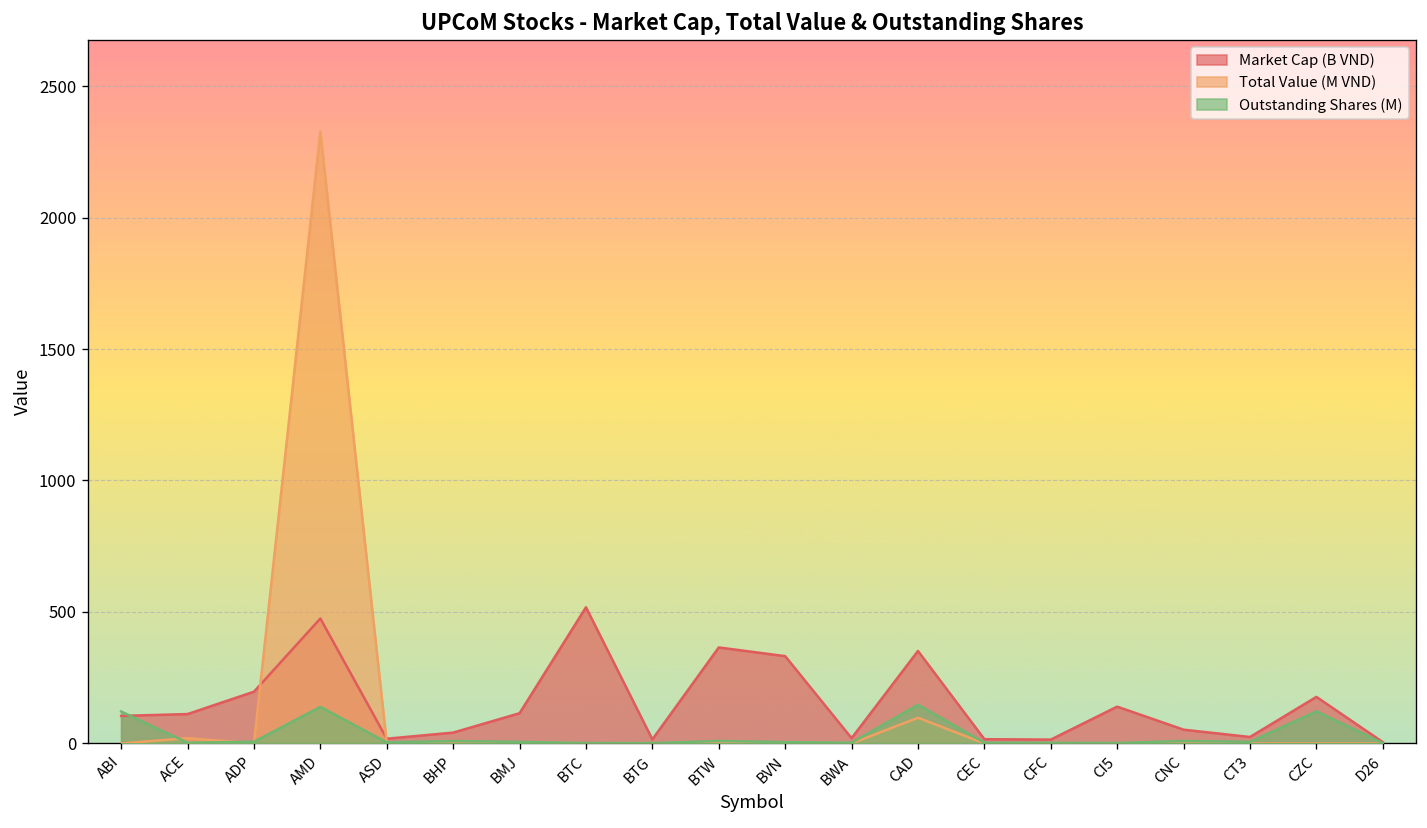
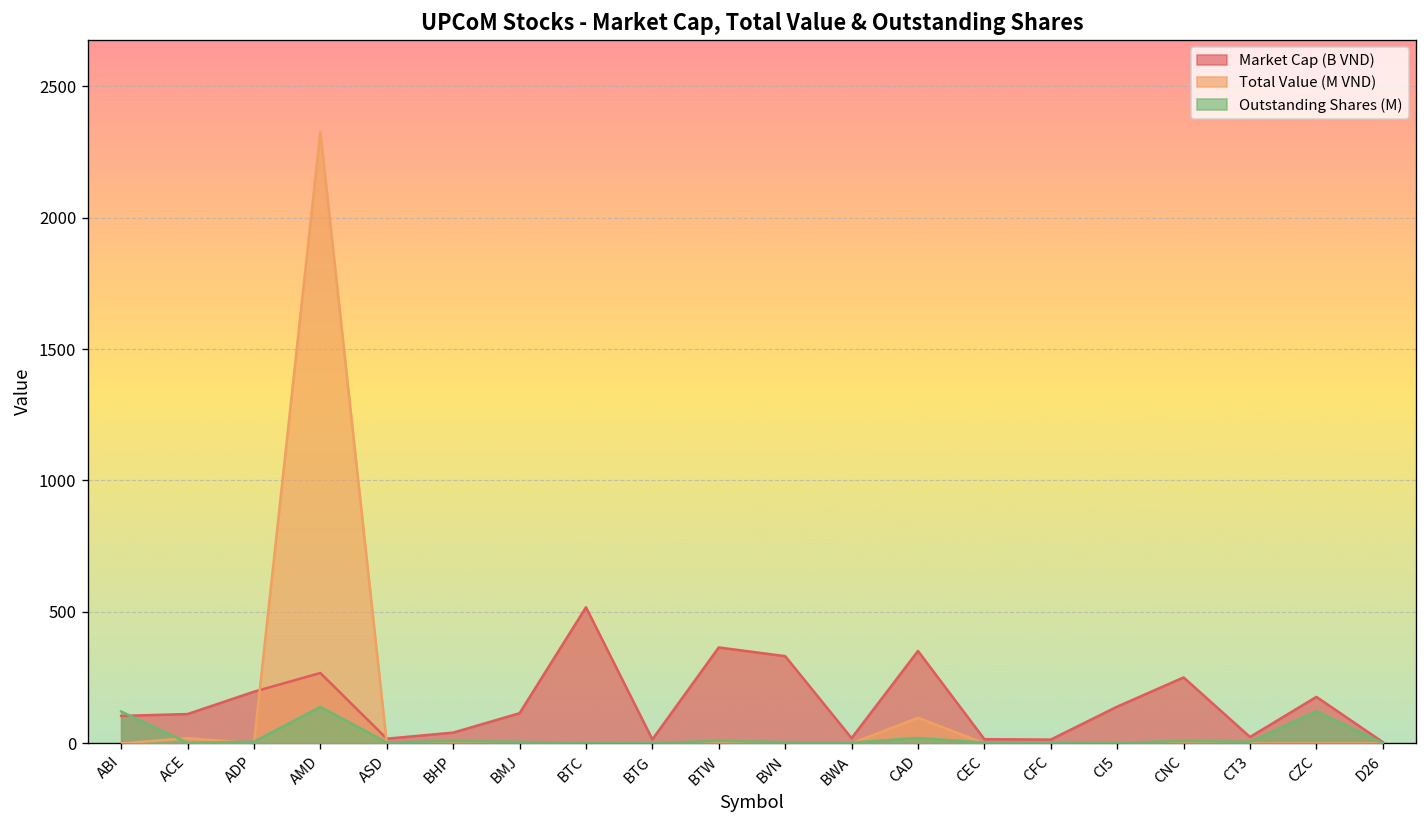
  {
    "Market Cap (B VND)": {
      "ABI": 100,
      "ACE": 110,
      "ADP": 200,
-     "AMD": 480,
+     "AMD": 270,
      "ASD": 20,
      "BHP": 40,
      "BMJ": 110,
      "BTC": 520,
      "BTG": 20,
      "BTW": 370,
      "BVN": 330,
      "BWA": 20,
      "CAD": 350,
      "CEC": 20,
      "CFC": 10,
      "CI5": 140,
-     "CNC": 50,
+     "CNC": 250,
      "CT3": 20,
      "CZC": 180
    },
    "Total Value (M VND)": {
      "ABI": 0,
      "ACE": 20,
      "AMD": 2330,
      "CAD": 100,
      "CZC": 0
    },
    "Outstanding Shares (M)": {
      "ABI": 120,
      "ACE": 0,
      "AMD": 140,
-     "CAD": 150,
+     "CAD": 20,
      "CZC": 120
    }
  }
